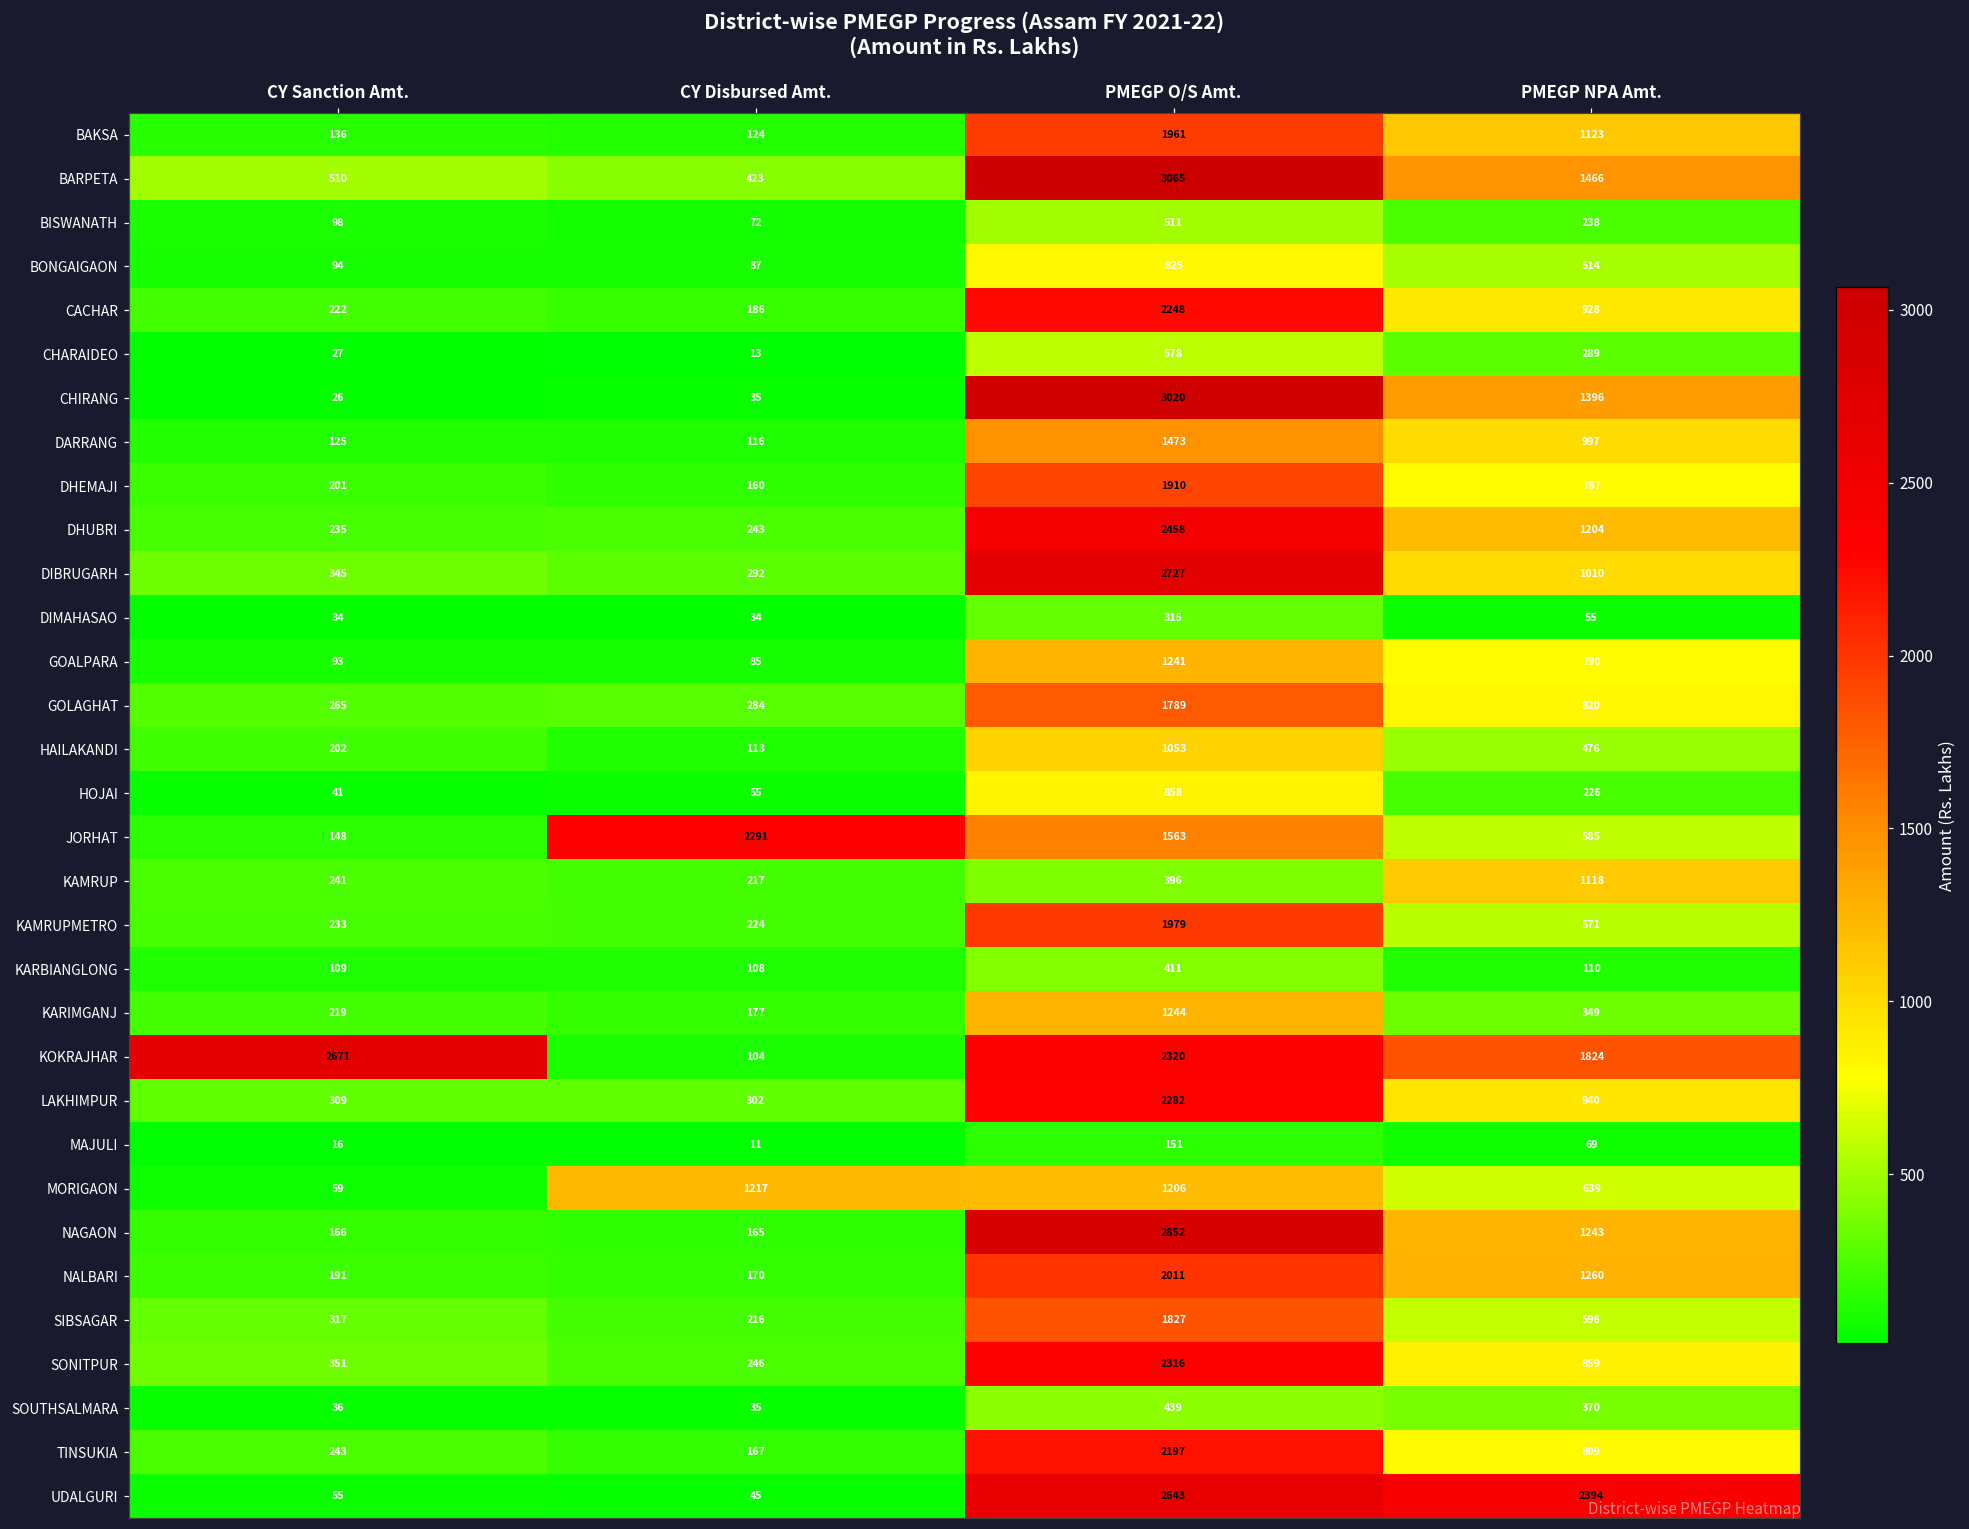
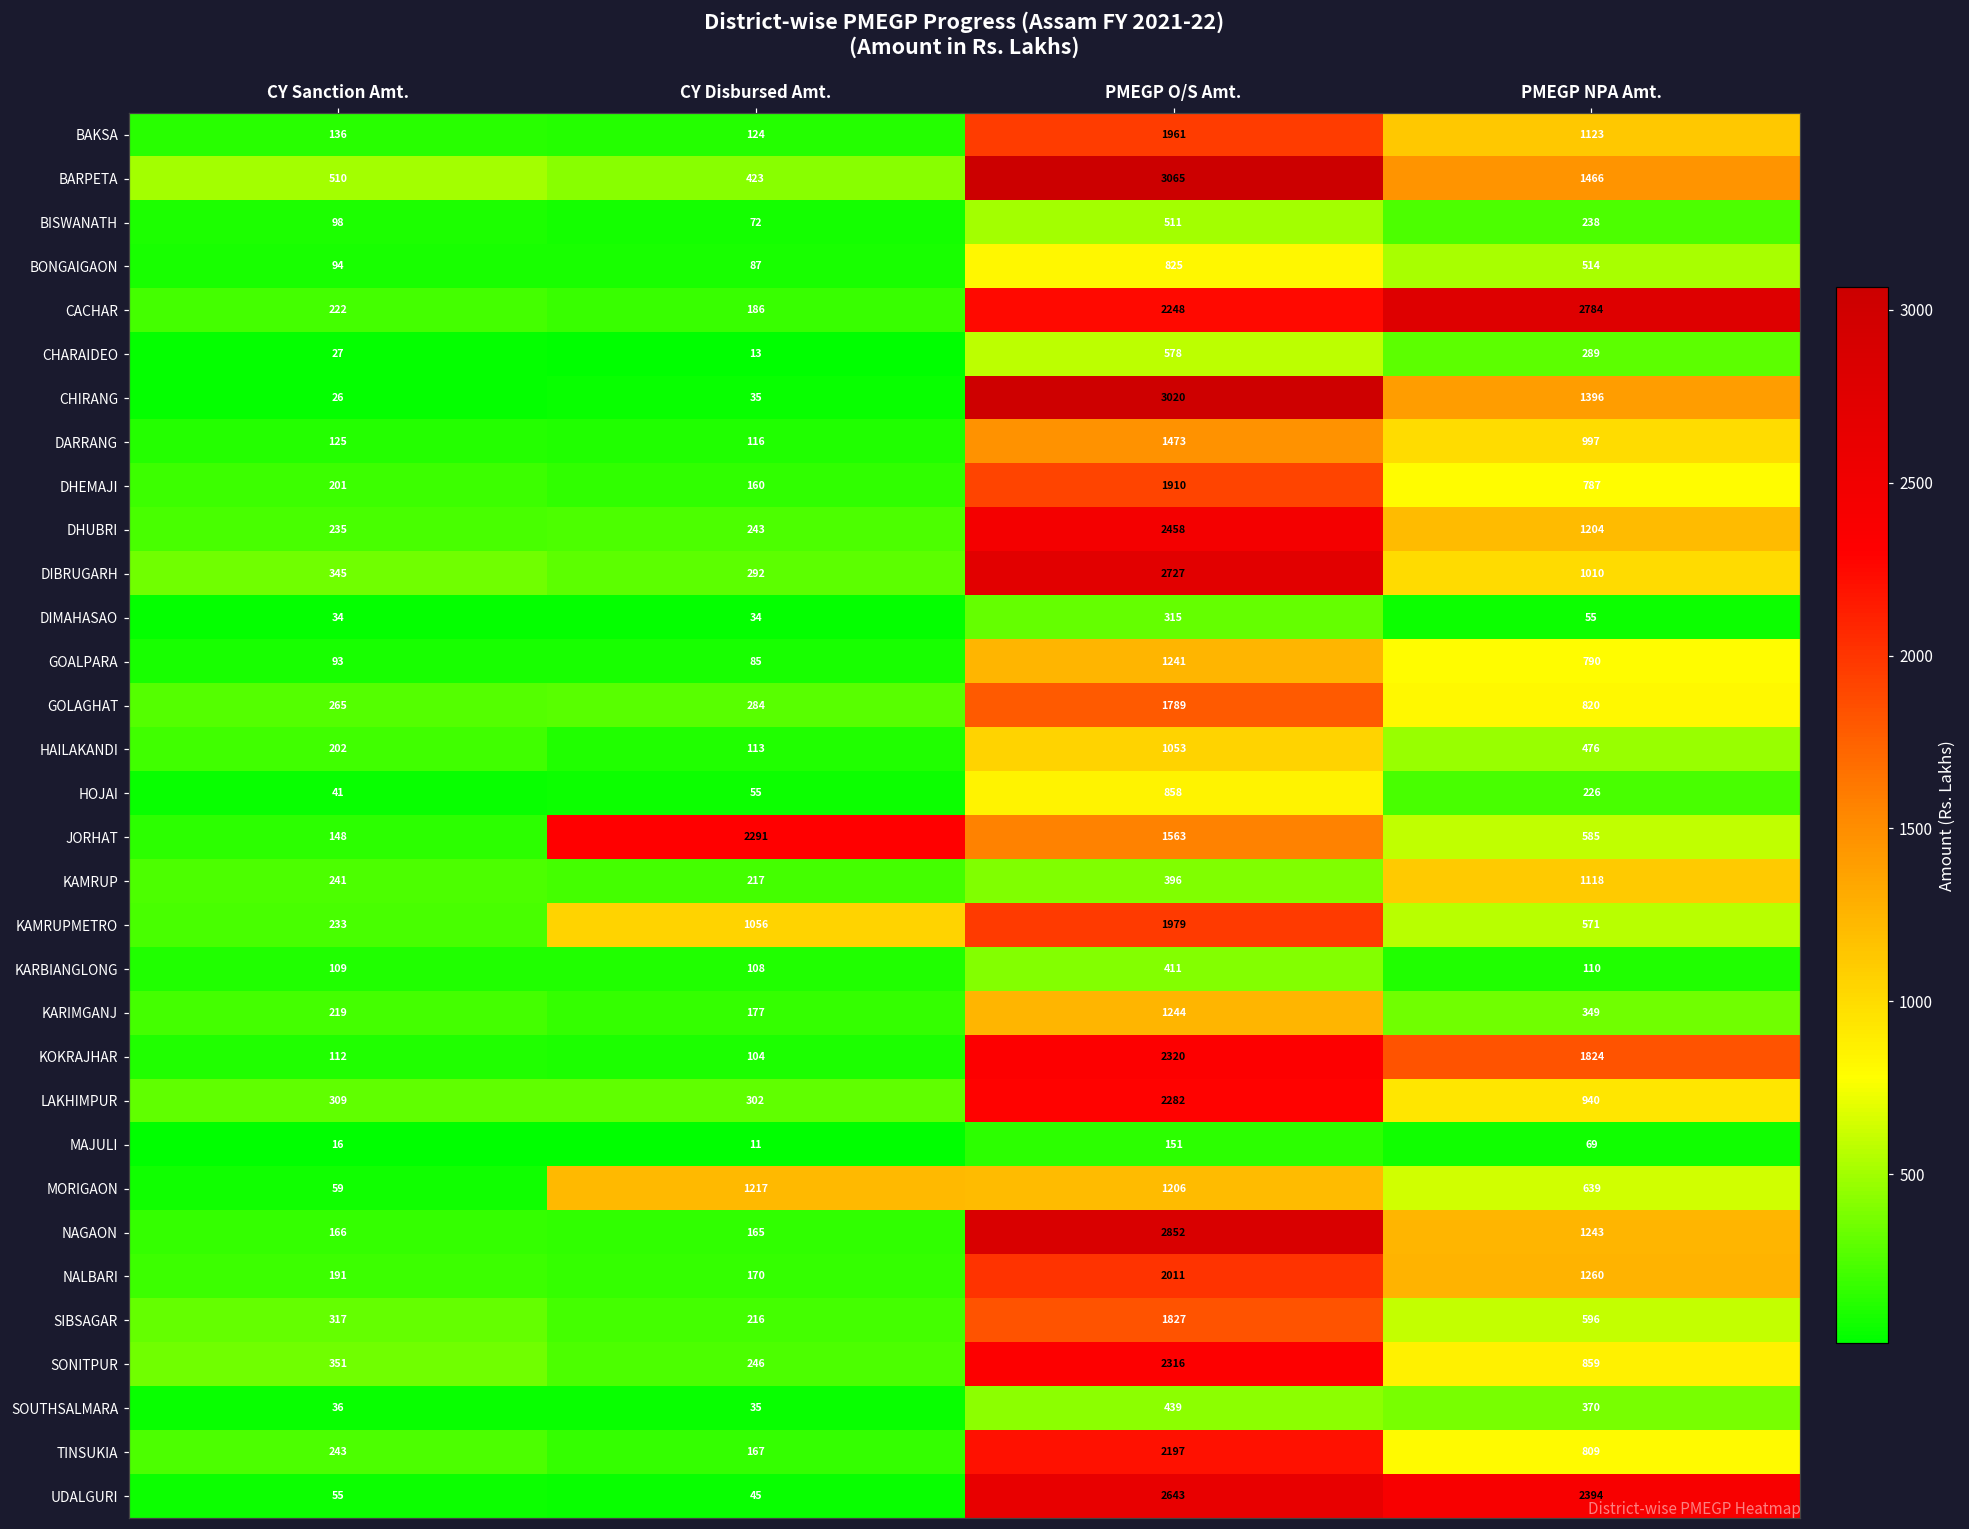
  {
    "BAKSA": {
      "CY Sanction Amt.": 136,
      "CY Disbursed Amt.": 124,
      "PMEGP O/S Amt.": 1961,
      "PMEGP NPA Amt.": 1123
    },
    "BARPETA": {
      "CY Sanction Amt.": 510,
      "CY Disbursed Amt.": 423,
      "PMEGP O/S Amt.": 3065,
      "PMEGP NPA Amt.": 1466
    },
    "BISWANATH": {
      "CY Sanction Amt.": 98,
      "CY Disbursed Amt.": 72,
      "PMEGP O/S Amt.": 511,
      "PMEGP NPA Amt.": 238
    },
    "BONGAIGAON": {
      "CY Sanction Amt.": 94,
      "CY Disbursed Amt.": 87,
      "PMEGP O/S Amt.": 825,
      "PMEGP NPA Amt.": 514
    },
    "CACHAR": {
      "CY Sanction Amt.": 222,
      "CY Disbursed Amt.": 186,
      "PMEGP O/S Amt.": 2248,
-     "PMEGP NPA Amt.": 928
+     "PMEGP NPA Amt.": 2784
    },
    "CHARAIDEO": {
      "CY Sanction Amt.": 27,
      "CY Disbursed Amt.": 13,
      "PMEGP O/S Amt.": 578,
      "PMEGP NPA Amt.": 289
    },
    "CHIRANG": {
      "CY Sanction Amt.": 26,
      "CY Disbursed Amt.": 35,
      "PMEGP O/S Amt.": 3020,
      "PMEGP NPA Amt.": 1396
    },
    "DARRANG": {
      "CY Sanction Amt.": 125,
      "CY Disbursed Amt.": 116,
      "PMEGP O/S Amt.": 1473,
      "PMEGP NPA Amt.": 997
    },
    "DHEMAJI": {
      "CY Sanction Amt.": 201,
      "CY Disbursed Amt.": 160,
      "PMEGP O/S Amt.": 1910,
      "PMEGP NPA Amt.": 787
    },
    "DHUBRI": {
      "CY Sanction Amt.": 235,
      "CY Disbursed Amt.": 243,
      "PMEGP O/S Amt.": 2458,
      "PMEGP NPA Amt.": 1204
    },
    "DIBRUGARH": {
      "CY Sanction Amt.": 345,
      "CY Disbursed Amt.": 292,
      "PMEGP O/S Amt.": 2727,
      "PMEGP NPA Amt.": 1010
    },
    "DIMAHASAO": {
      "CY Sanction Amt.": 34,
      "CY Disbursed Amt.": 34,
      "PMEGP O/S Amt.": 315,
      "PMEGP NPA Amt.": 55
    },
    "GOALPARA": {
      "CY Sanction Amt.": 93,
      "CY Disbursed Amt.": 85,
      "PMEGP O/S Amt.": 1241,
      "PMEGP NPA Amt.": 790
    },
    "GOLAGHAT": {
      "CY Sanction Amt.": 265,
      "CY Disbursed Amt.": 284,
      "PMEGP O/S Amt.": 1789,
      "PMEGP NPA Amt.": 820
    },
    "HAILAKANDI": {
      "CY Sanction Amt.": 202,
      "CY Disbursed Amt.": 113,
      "PMEGP O/S Amt.": 1053,
      "PMEGP NPA Amt.": 476
    },
    "HOJAI": {
      "CY Sanction Amt.": 41,
      "CY Disbursed Amt.": 55,
      "PMEGP O/S Amt.": 858,
      "PMEGP NPA Amt.": 226
    },
    "JORHAT": {
      "CY Sanction Amt.": 148,
      "CY Disbursed Amt.": 2291,
      "PMEGP O/S Amt.": 1563,
      "PMEGP NPA Amt.": 585
    },
    "KAMRUP": {
      "CY Sanction Amt.": 241,
      "CY Disbursed Amt.": 217,
      "PMEGP O/S Amt.": 396,
      "PMEGP NPA Amt.": 1118
    },
    "KAMRUPMETRO": {
      "CY Sanction Amt.": 233,
-     "CY Disbursed Amt.": 224,
+     "CY Disbursed Amt.": 1056,
      "PMEGP O/S Amt.": 1979,
      "PMEGP NPA Amt.": 571
    },
    "KARBIANGLONG": {
      "CY Sanction Amt.": 109,
      "CY Disbursed Amt.": 108,
      "PMEGP O/S Amt.": 411,
      "PMEGP NPA Amt.": 110
    },
    "KARIMGANJ": {
      "CY Sanction Amt.": 219,
      "CY Disbursed Amt.": 177,
      "PMEGP O/S Amt.": 1244,
      "PMEGP NPA Amt.": 349
    },
    "KOKRAJHAR": {
-     "CY Sanction Amt.": 2671,
+     "CY Sanction Amt.": 112,
      "CY Disbursed Amt.": 104,
      "PMEGP O/S Amt.": 2320,
      "PMEGP NPA Amt.": 1824
    },
    "LAKHIMPUR": {
      "CY Sanction Amt.": 309,
      "CY Disbursed Amt.": 302,
      "PMEGP O/S Amt.": 2282,
      "PMEGP NPA Amt.": 940
    },
    "MAJULI": {
      "CY Sanction Amt.": 16,
      "CY Disbursed Amt.": 11,
      "PMEGP O/S Amt.": 151,
      "PMEGP NPA Amt.": 69
    },
    "MORIGAON": {
      "CY Sanction Amt.": 59,
      "CY Disbursed Amt.": 1217,
      "PMEGP O/S Amt.": 1206,
      "PMEGP NPA Amt.": 639
    },
    "NAGAON": {
      "CY Sanction Amt.": 166,
      "CY Disbursed Amt.": 165,
      "PMEGP O/S Amt.": 2852,
      "PMEGP NPA Amt.": 1243
    },
    "NALBARI": {
      "CY Sanction Amt.": 191,
      "CY Disbursed Amt.": 170,
      "PMEGP O/S Amt.": 2011,
      "PMEGP NPA Amt.": 1260
    },
    "SIBSAGAR": {
      "CY Sanction Amt.": 317,
      "CY Disbursed Amt.": 216,
      "PMEGP O/S Amt.": 1827,
      "PMEGP NPA Amt.": 596
    },
    "SONITPUR": {
      "CY Sanction Amt.": 351,
      "CY Disbursed Amt.": 246,
      "PMEGP O/S Amt.": 2316,
      "PMEGP NPA Amt.": 859
    },
    "SOUTHSALMARA": {
      "CY Sanction Amt.": 36,
      "CY Disbursed Amt.": 35,
      "PMEGP O/S Amt.": 439,
      "PMEGP NPA Amt.": 370
    },
    "TINSUKIA": {
      "CY Sanction Amt.": 243,
      "CY Disbursed Amt.": 167,
      "PMEGP O/S Amt.": 2197,
      "PMEGP NPA Amt.": 809
    },
    "UDALGURI": {
      "CY Sanction Amt.": 55,
      "CY Disbursed Amt.": 45,
      "PMEGP O/S Amt.": 2643
    }
  }
